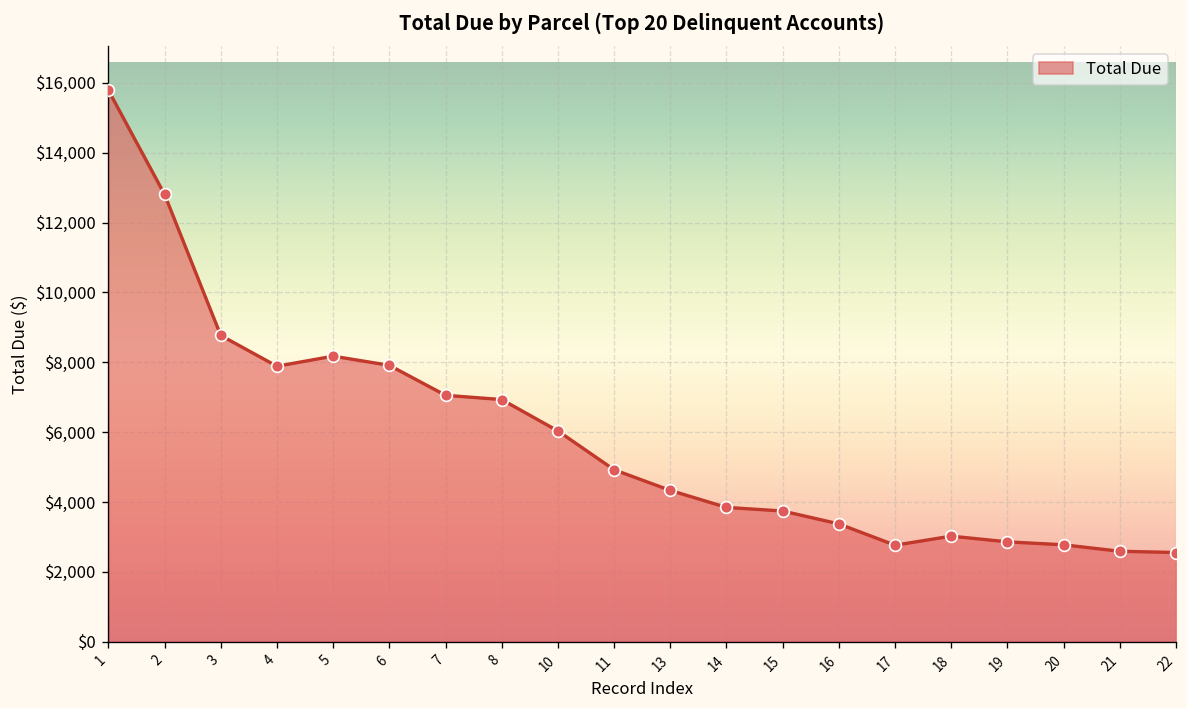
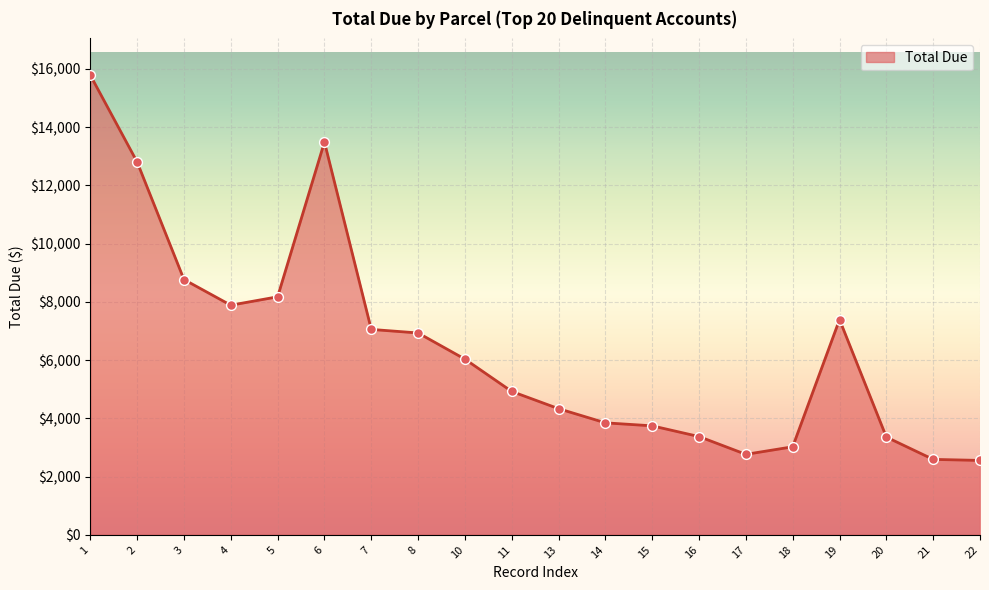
  {
    "1": "$15,800",
    "2": "$12,800",
    "3": "$8,800",
    "4": "$7,900",
    "5": "$8,200",
-   "6": "$7,900",
+   "6": "$13,500",
    "7": "$7,100",
    "8": "$6,900",
    "10": "$6,000",
    "11": "$4,900",
    "13": "$4,300",
    "14": "$3,800",
    "15": "$3,700",
    "16": "$3,400",
    "17": "$2,800",
    "18": "$3,000",
-   "19": "$2,900",
-   "20": "$2,800",
+   "19": "$7,400",
+   "20": "$3,400",
    "21": "$2,600",
    "22": "$2,600"
  }
